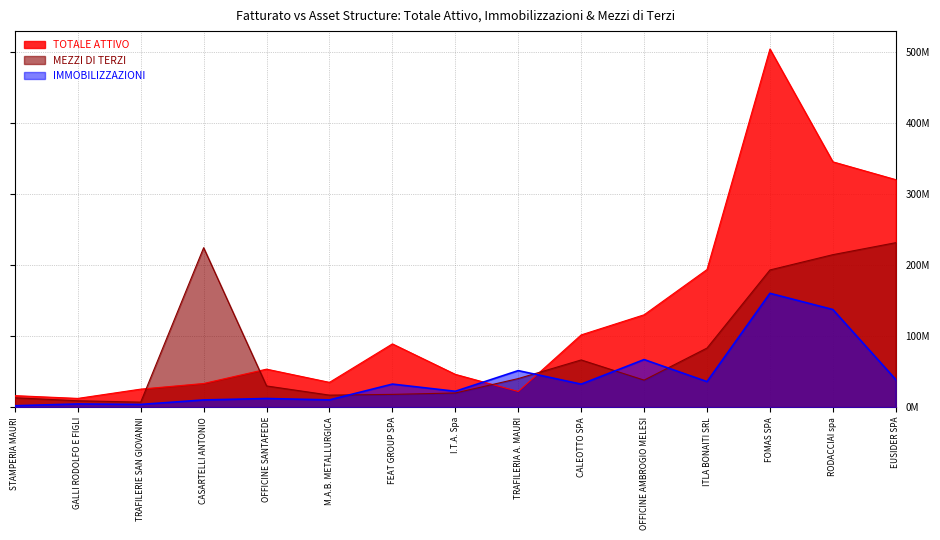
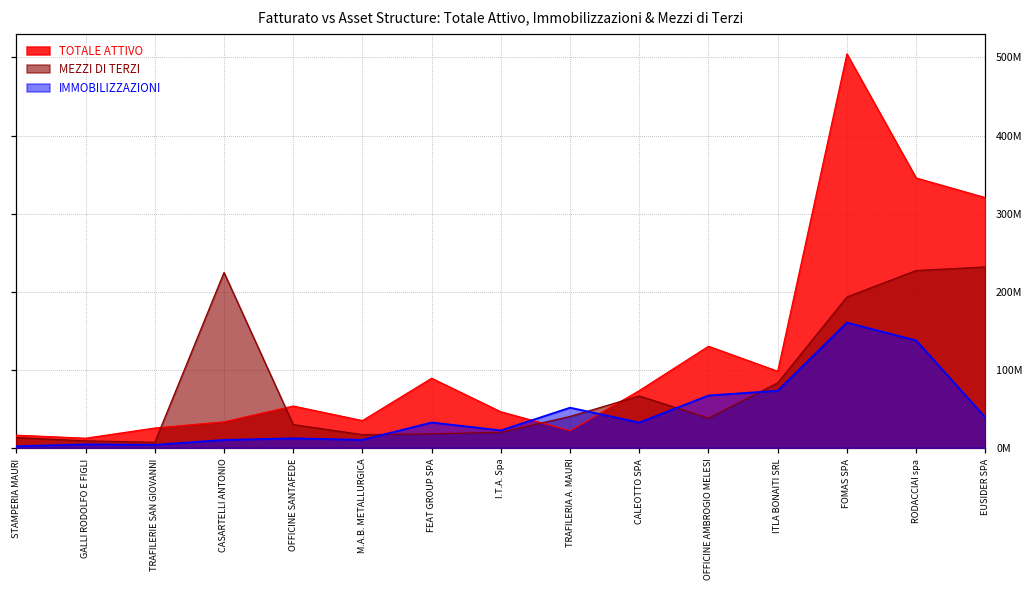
  {
    "TOTALE ATTIVO": {
      "TRAFILERIE SAN GIOVANNI": 30000000,
      "CASARTELLI ANTONIO": 30000000,
      "OFFICINE SANTAFEDE": 50000000,
      "M.A.B. METALLURGICA": 30000000,
      "FEAT GROUP SPA": 90000000,
      "I.T.A. Spa": 50000000,
      "TRAFILERIA A. MAURI": 20000000,
-     "CALEOTTO SPA": 100000000,
+     "CALEOTTO SPA": 70000000,
      "OFFICINE AMBROGIO MELESI": 130000000,
-     "ITLA BONAITI SRL": 190000000,
+     "ITLA BONAITI SRL": 100000000,
      "FOMAS SPA": 500000000,
      "RODACCIAI spa": 350000000,
      "EUSIDER SPA": 320000000
    },
    "MEZZI DI TERZI": {
      "CASARTELLI ANTONIO": 220000000,
      "OFFICINE SANTAFEDE": 30000000,
      "M.A.B. METALLURGICA": 20000000,
      "FEAT GROUP SPA": 20000000,
      "TRAFILERIA A. MAURI": 40000000,
      "CALEOTTO SPA": 70000000,
      "OFFICINE AMBROGIO MELESI": 40000000,
      "ITLA BONAITI SRL": 80000000,
      "FOMAS SPA": 190000000,
-     "RODACCIAI spa": 210000000,
+     "RODACCIAI spa": 230000000,
      "EUSIDER SPA": 230000000
    },
    "IMMOBILIZZAZIONI": {
      "STAMPERIA MAURI": 0,
      "GALLI RODOLFO E FIGLI": 0,
      "CASARTELLI ANTONIO": 10000000,
      "OFFICINE SANTAFEDE": 10000000,
      "M.A.B. METALLURGICA": 10000000,
      "FEAT GROUP SPA": 30000000,
      "TRAFILERIA A. MAURI": 50000000,
      "CALEOTTO SPA": 30000000,
      "OFFICINE AMBROGIO MELESI": 70000000,
-     "ITLA BONAITI SRL": 40000000,
+     "ITLA BONAITI SRL": 70000000,
      "FOMAS SPA": 160000000,
      "RODACCIAI spa": 140000000,
      "EUSIDER SPA": 40000000
    }
  }
